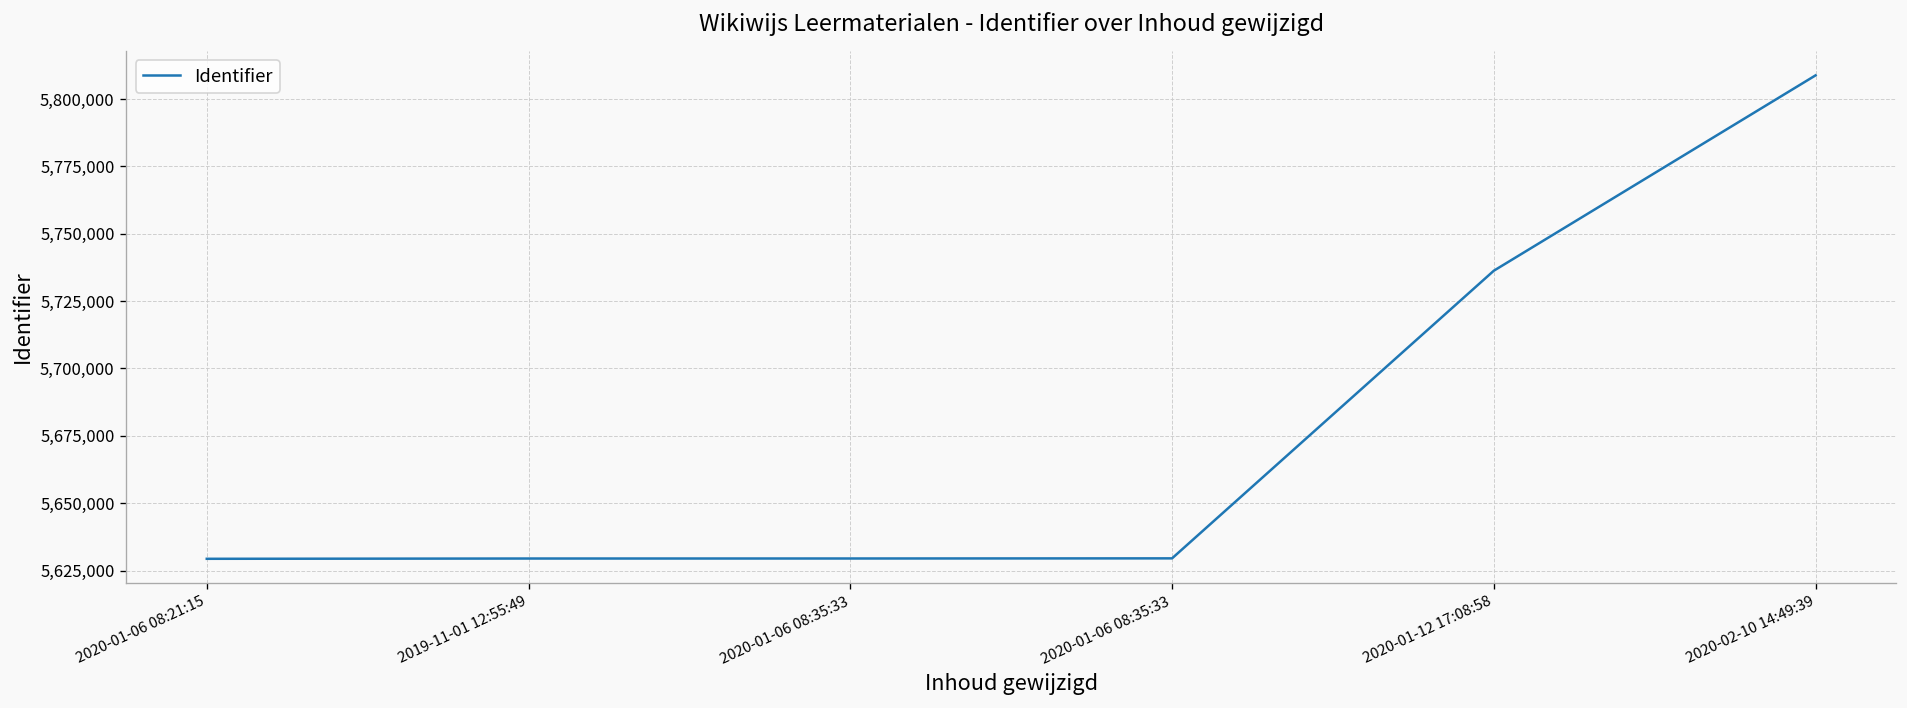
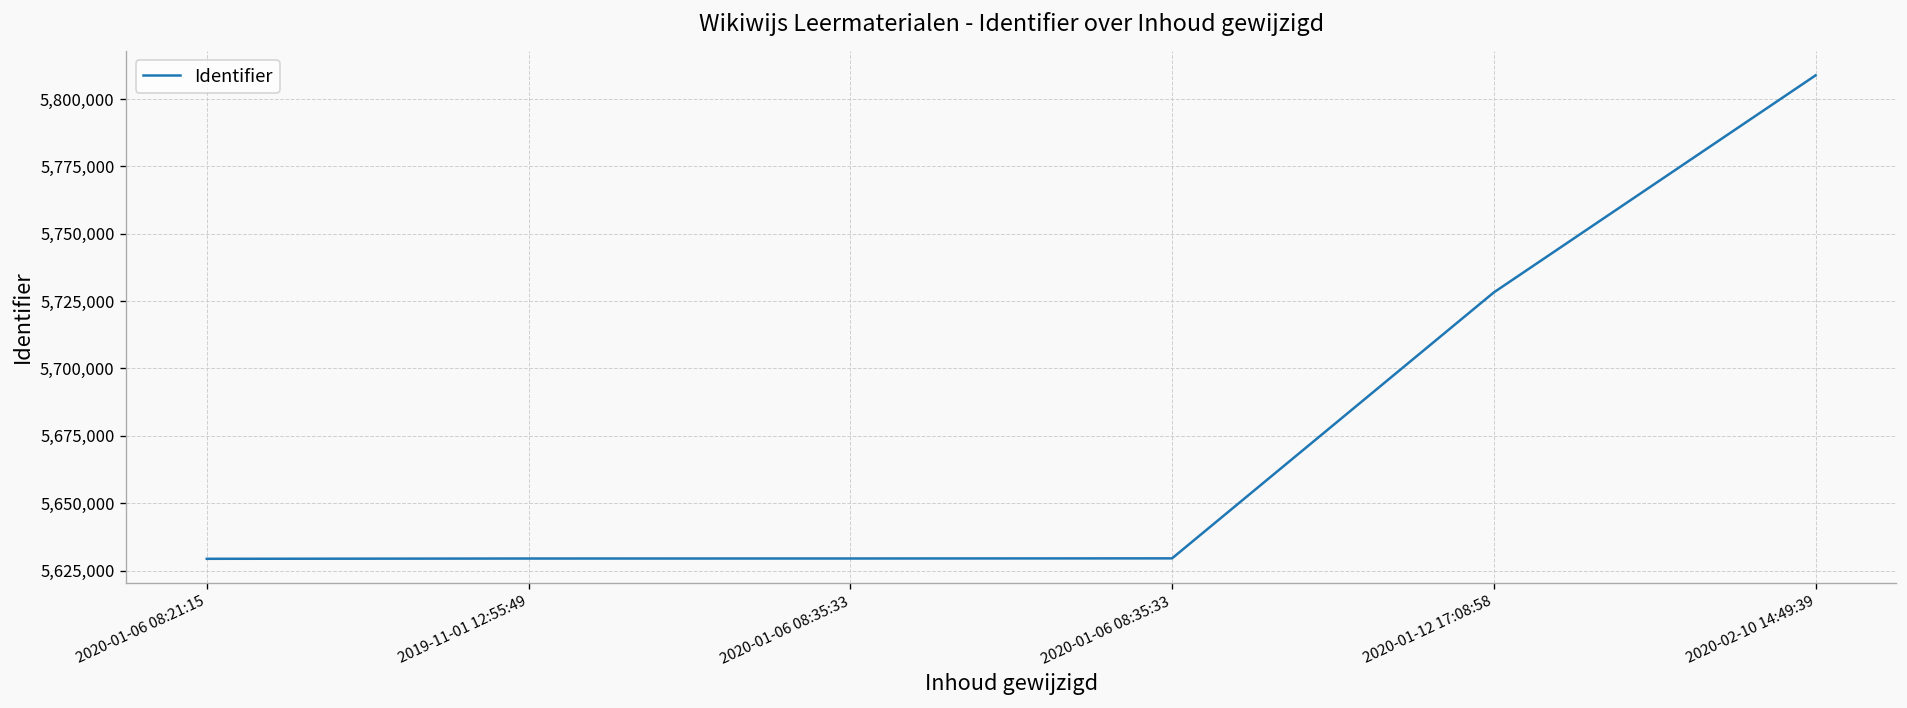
  {
    "2020-01-06 08:21:15": "5,629,000",
    "2019-11-01 12:55:49": "5,629,000",
-   "2020-01-12 17:08:58": "5,736,000",
+   "2020-01-12 17:08:58": "5,728,000",
    "2020-02-10 14:49:39": "5,809,000"
  }
